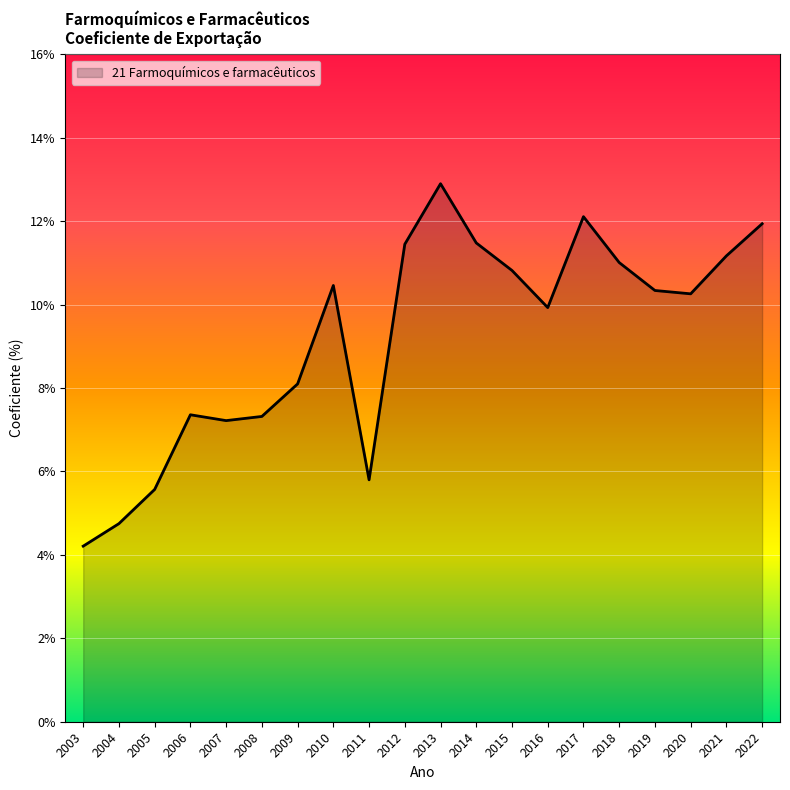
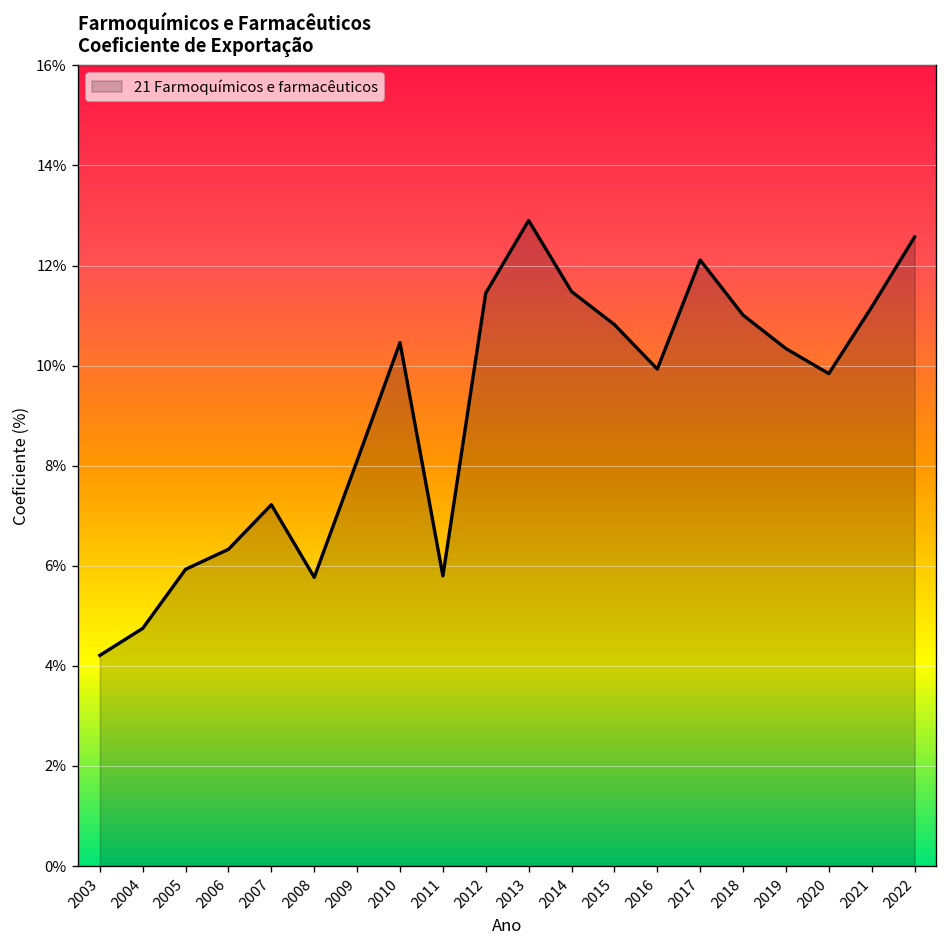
  {
    "2003": "4.2%",
    "2004": "4.8%",
-   "2005": "5.6%",
-   "2006": "7.4%",
+   "2005": "5.9%",
+   "2006": "6.3%",
    "2007": "7.2%",
-   "2008": "7.3%",
+   "2008": "5.8%",
    "2009": "8.1%",
    "2010": "10.5%",
    "2011": "5.8%",
    "2012": "11.5%",
    "2013": "12.9%",
    "2014": "11.5%",
    "2015": "10.8%",
    "2016": "9.9%",
    "2017": "12.1%",
    "2018": "11.0%",
    "2019": "10.3%",
-   "2020": "10.3%",
+   "2020": "9.8%",
    "2021": "11.2%",
-   "2022": "11.9%"
+   "2022": "12.6%"
  }
